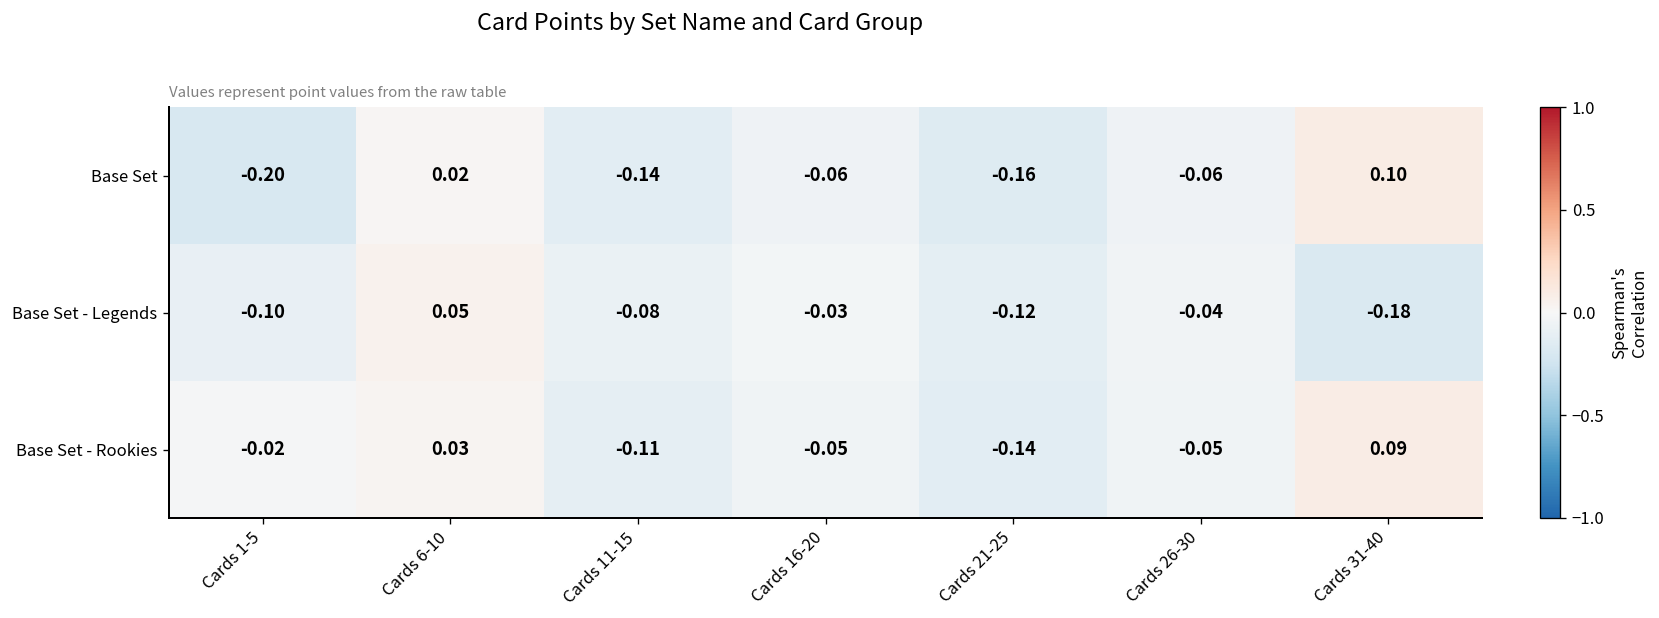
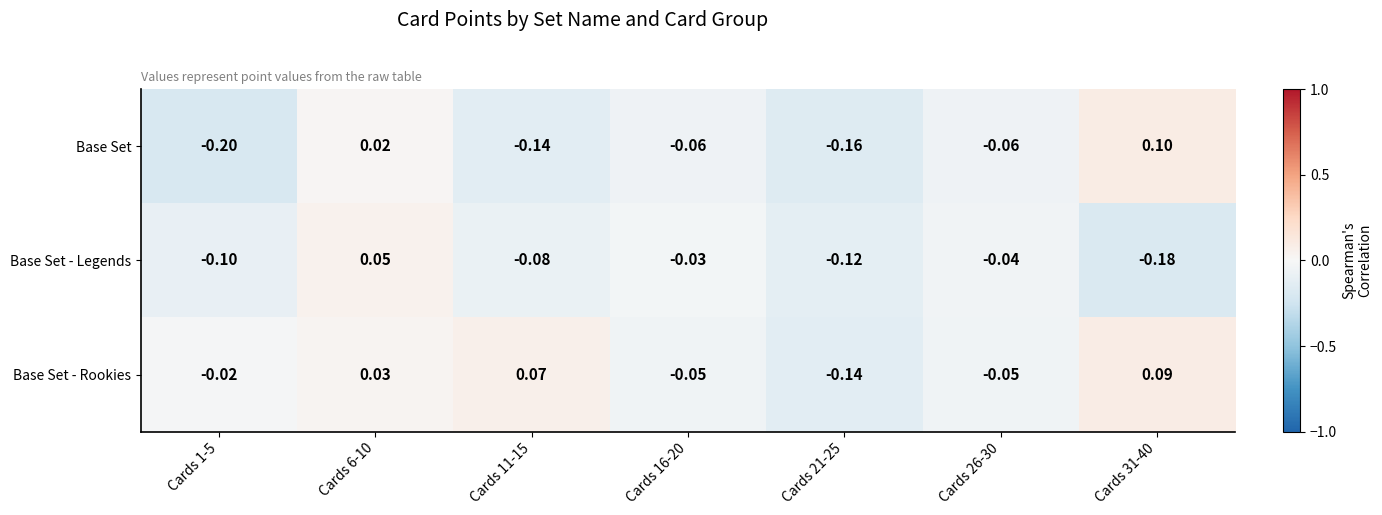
  {
    "Base Set": {
      "Cards 1-5": -0.20,
      "Cards 6-10": 0.02,
      "Cards 11-15": -0.14,
      "Cards 16-20": -0.06,
      "Cards 21-25": -0.16,
      "Cards 26-30": -0.06,
      "Cards 31-40": 0.10
    },
    "Base Set - Legends": {
      "Cards 1-5": -0.10,
      "Cards 6-10": 0.05,
      "Cards 11-15": -0.08,
      "Cards 16-20": -0.03,
      "Cards 21-25": -0.12,
      "Cards 26-30": -0.04,
      "Cards 31-40": -0.18
    },
    "Base Set - Rookies": {
      "Cards 1-5": -0.02,
      "Cards 6-10": 0.03,
-     "Cards 11-15": -0.11,
+     "Cards 11-15": 0.07,
      "Cards 16-20": -0.05,
      "Cards 21-25": -0.14,
      "Cards 26-30": -0.05,
      "Cards 31-40": 0.09
    }
  }
